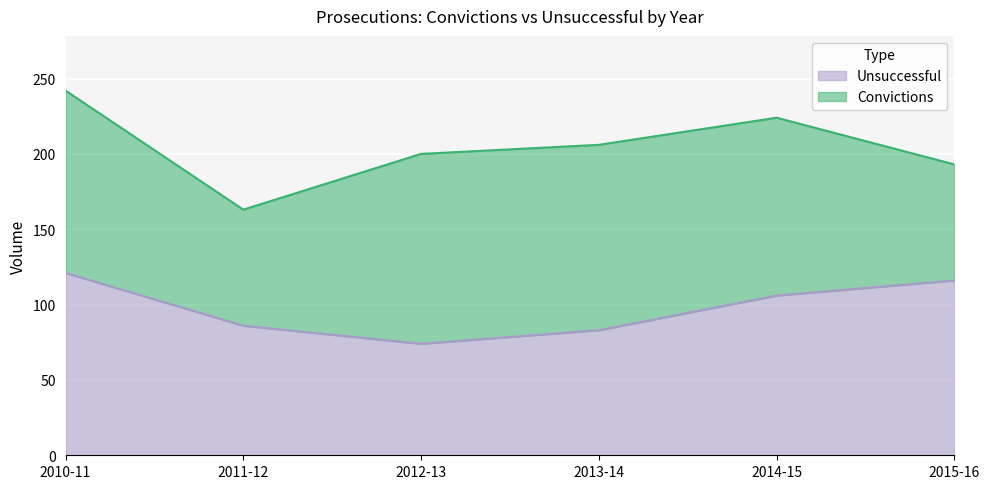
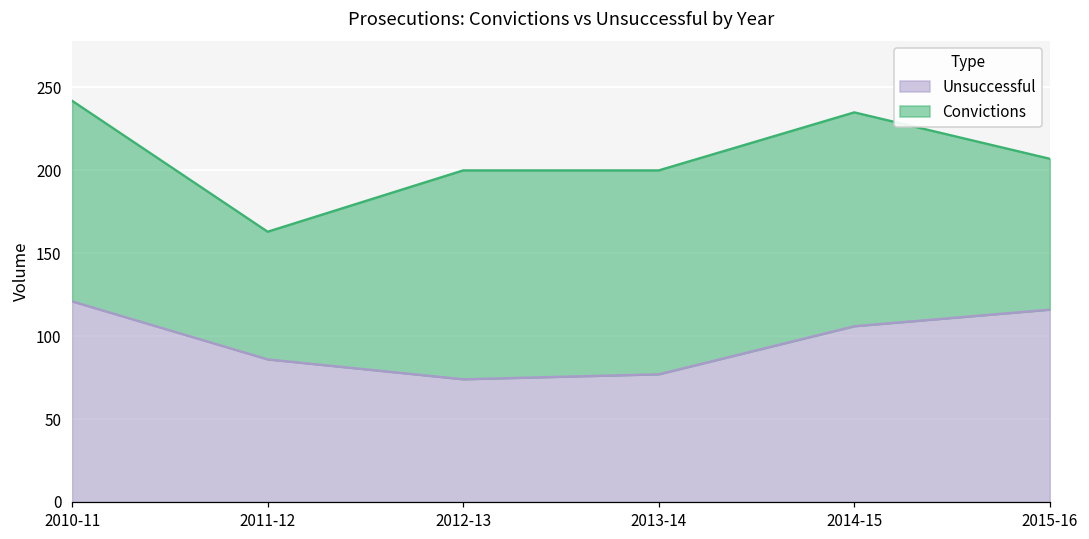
  {
    "Unsuccessful": {
      "2010-11": 121,
      "2011-12": 86,
      "2012-13": 74,
-     "2013-14": 83,
+     "2013-14": 77,
      "2014-15": 106,
      "2015-16": 116
    },
    "Convictions": {
      "2010-11": 121,
      "2011-12": 77,
      "2012-13": 126,
      "2013-14": 123,
-     "2014-15": 118,
-     "2015-16": 77
+     "2014-15": 129,
+     "2015-16": 91
    }
  }
